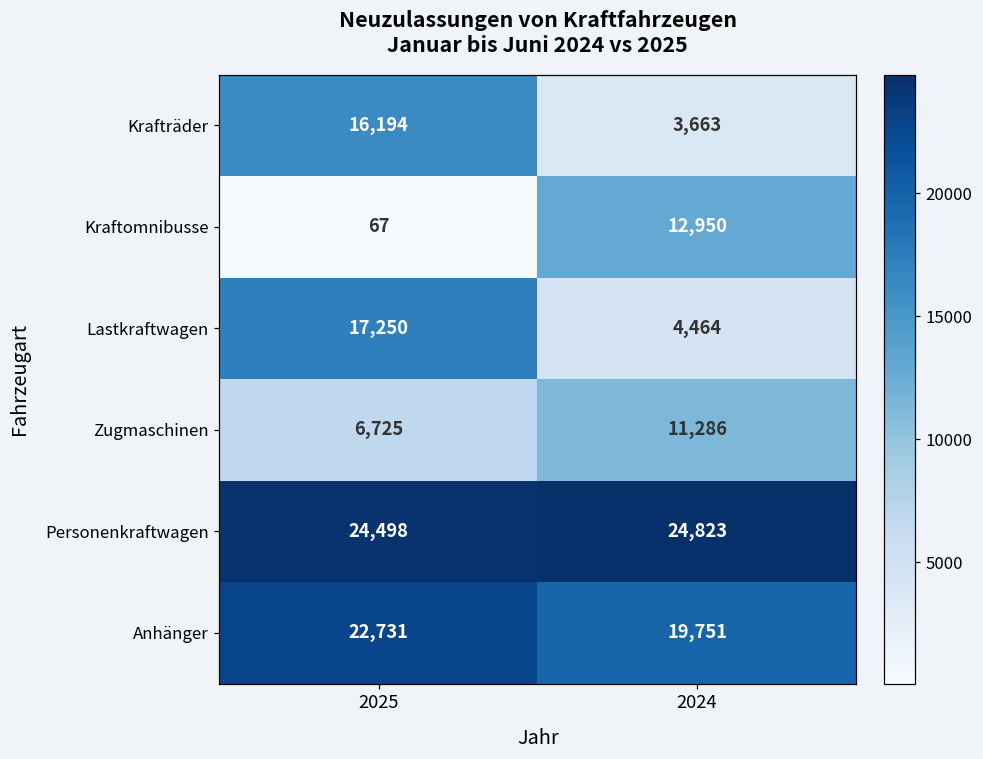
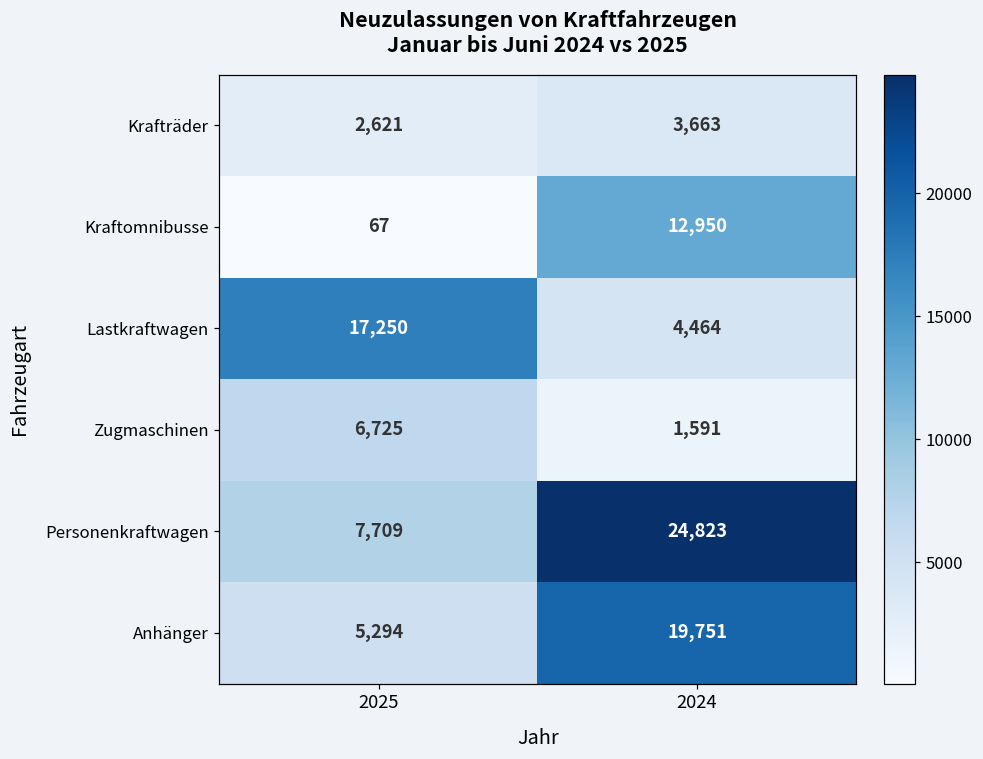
  {
    "Krafträder": {
-     "2025": "16,194",
+     "2025": "2,621",
      "2024": "3,663"
    },
    "Kraftomnibusse": {
      "2025": "67",
      "2024": "12,950"
    },
    "Lastkraftwagen": {
      "2025": "17,250",
      "2024": "4,464"
    },
    "Zugmaschinen": {
      "2025": "6,725",
-     "2024": "11,286"
+     "2024": "1,591"
    },
    "Personenkraftwagen": {
-     "2025": "24,498",
+     "2025": "7,709",
      "2024": "24,823"
    },
    "Anhänger": {
-     "2025": "22,731",
+     "2025": "5,294",
      "2024": "19,751"
    }
  }
